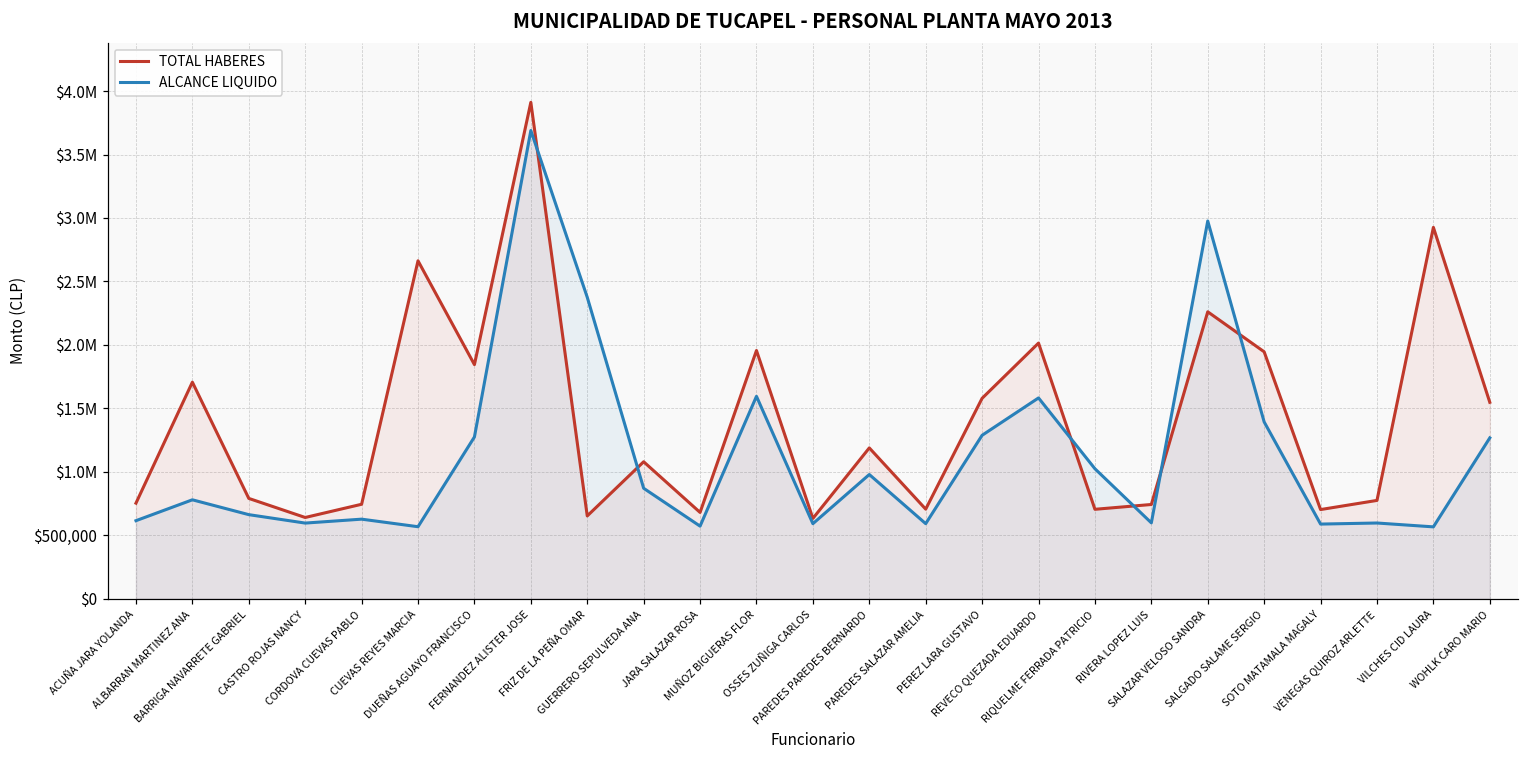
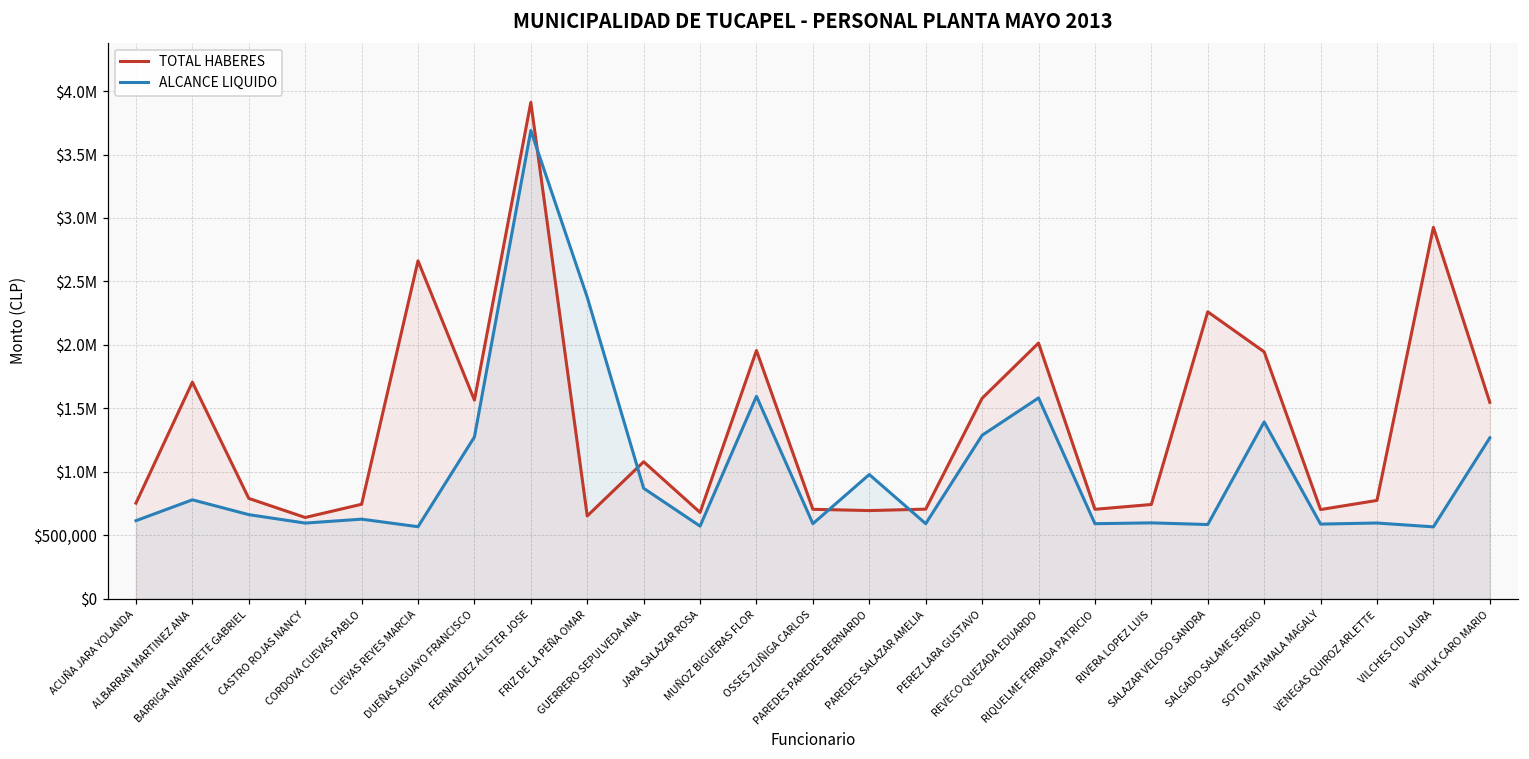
  {
    "TOTAL HABERES": {
      "ACUÑA JARA YOLANDA": "$750,000",
      "ALBARRAN MARTINEZ ANA": "$1,710,000",
      "BARRIGA NAVARRETE GABRIEL": "$790,000",
      "CASTRO ROJAS NANCY": "$640,000",
      "CORDOVA CUEVAS PABLO": "$740,000",
      "CUEVAS REYES MARCIA": "$2,660,000",
-     "DUEÑAS AGUAYO FRANCISCO": "$1,840,000",
+     "DUEÑAS AGUAYO FRANCISCO": "$1,560,000",
      "FERNANDEZ ALISTER JOSE": "$3,910,000",
      "FRIZ DE LA PEÑA OMAR": "$650,000",
      "GUERRERO SEPULVEDA ANA": "$1,080,000",
      "JARA SALAZAR ROSA": "$680,000",
      "MUÑOZ BIGUERAS FLOR": "$1,960,000",
-     "OSSES ZUÑIGA CARLOS": "$630,000",
-     "PAREDES PAREDES BERNARDO": "$1,190,000",
+     "OSSES ZUÑIGA CARLOS": "$700,000",
+     "PAREDES PAREDES BERNARDO": "$690,000",
      "PAREDES SALAZAR AMELIA": "$710,000",
      "PEREZ LARA GUSTAVO": "$1,580,000",
      "REVECO QUEZADA EDUARDO": "$2,010,000",
      "RIQUELME FERRADA PATRICIO": "$700,000",
      "RIVERA LOPEZ LUIS": "$740,000",
      "SALAZAR VELOSO SANDRA": "$2,260,000",
      "SALGADO SALAME SERGIO": "$1,950,000",
      "SOTO MATAMALA MAGALY": "$700,000",
      "VENEGAS QUIROZ ARLETTE": "$770,000",
      "VILCHES CID LAURA": "$2,930,000",
      "WOHLK CARO MARIO": "$1,550,000"
    },
    "ALCANCE LIQUIDO": {
      "ACUÑA JARA YOLANDA": "$610,000",
      "ALBARRAN MARTINEZ ANA": "$780,000",
      "BARRIGA NAVARRETE GABRIEL": "$660,000",
      "CASTRO ROJAS NANCY": "$600,000",
      "CORDOVA CUEVAS PABLO": "$630,000",
      "CUEVAS REYES MARCIA": "$570,000",
      "DUEÑAS AGUAYO FRANCISCO": "$1,270,000",
      "FERNANDEZ ALISTER JOSE": "$3,690,000",
      "FRIZ DE LA PEÑA OMAR": "$2,380,000",
      "GUERRERO SEPULVEDA ANA": "$870,000",
      "JARA SALAZAR ROSA": "$570,000",
      "MUÑOZ BIGUERAS FLOR": "$1,590,000",
      "OSSES ZUÑIGA CARLOS": "$590,000",
      "PAREDES PAREDES BERNARDO": "$980,000",
      "PAREDES SALAZAR AMELIA": "$590,000",
      "PEREZ LARA GUSTAVO": "$1,290,000",
      "REVECO QUEZADA EDUARDO": "$1,580,000",
-     "RIQUELME FERRADA PATRICIO": "$1,020,000",
+     "RIQUELME FERRADA PATRICIO": "$590,000",
      "RIVERA LOPEZ LUIS": "$600,000",
-     "SALAZAR VELOSO SANDRA": "$2,980,000",
+     "SALAZAR VELOSO SANDRA": "$580,000",
      "SALGADO SALAME SERGIO": "$1,390,000",
      "SOTO MATAMALA MAGALY": "$590,000",
      "VENEGAS QUIROZ ARLETTE": "$600,000",
      "VILCHES CID LAURA": "$570,000",
      "WOHLK CARO MARIO": "$1,270,000"
    }
  }
